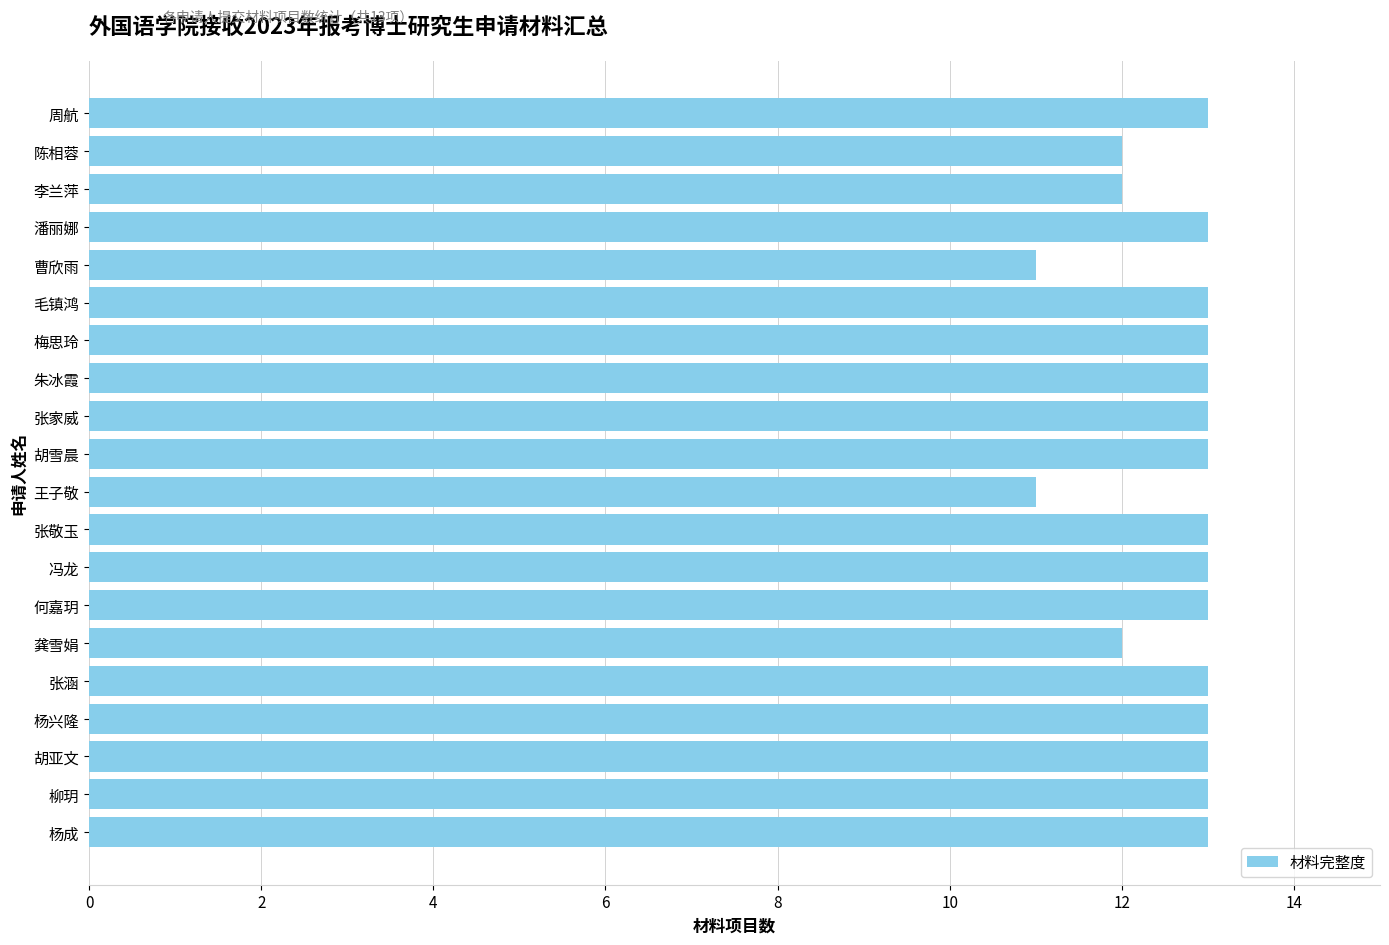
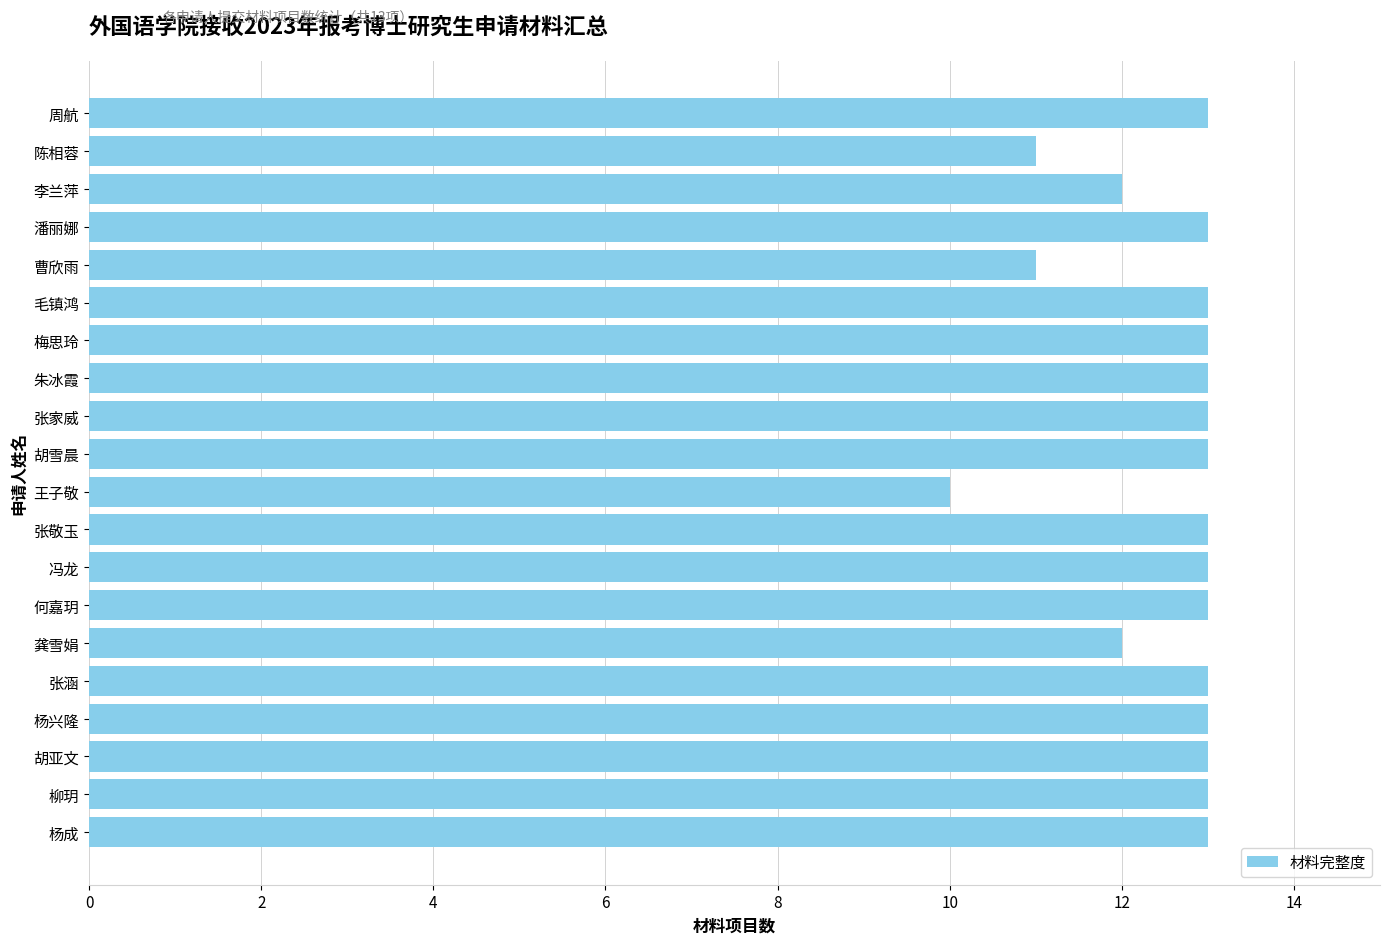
  {
    "周航": 13,
-   "陈相蓉": 12,
+   "陈相蓉": 11,
    "李兰萍": 12,
    "潘丽娜": 13,
    "曹欣雨": 11,
    "毛镇鸿": 13,
    "梅思玲": 13,
    "朱冰霞": 13,
    "张家威": 13,
    "胡雪晨": 13,
-   "王子敬": 11,
+   "王子敬": 10,
    "张敬玉": 13,
    "冯龙": 13,
    "何嘉玥": 13,
    "龚雪娟": 12,
    "张涵": 13,
    "杨兴隆": 13,
    "胡亚文": 13,
    "柳玥": 13,
    "杨成": 13
  }
